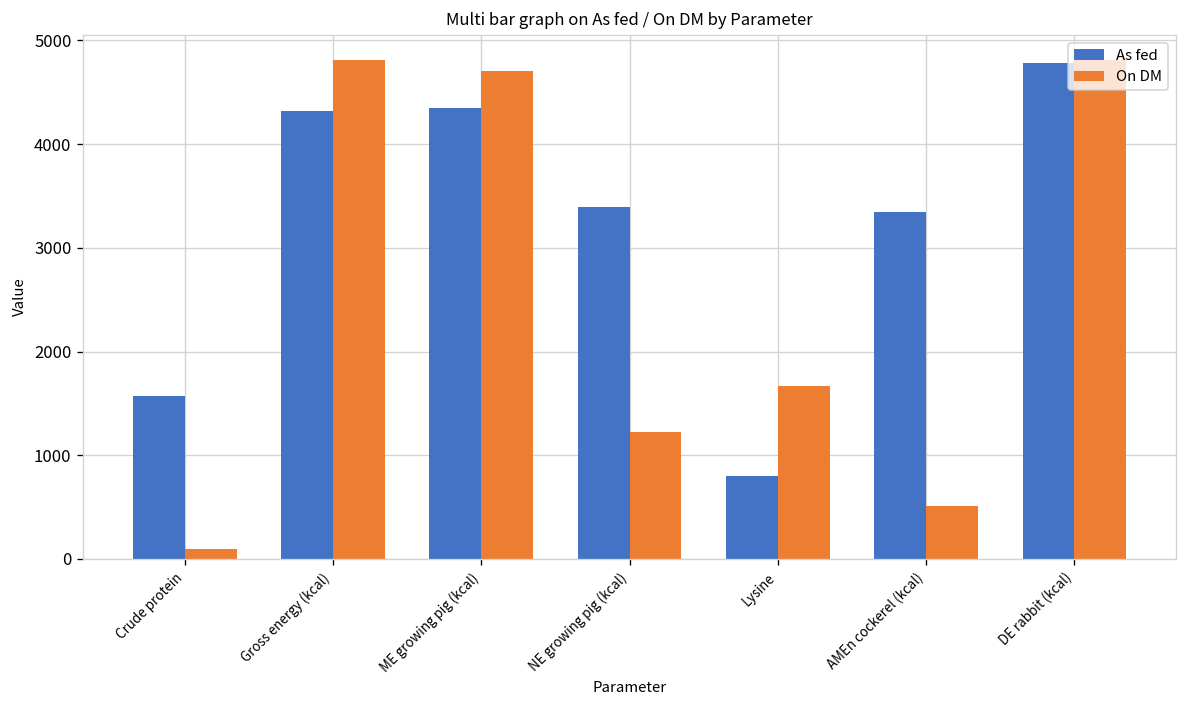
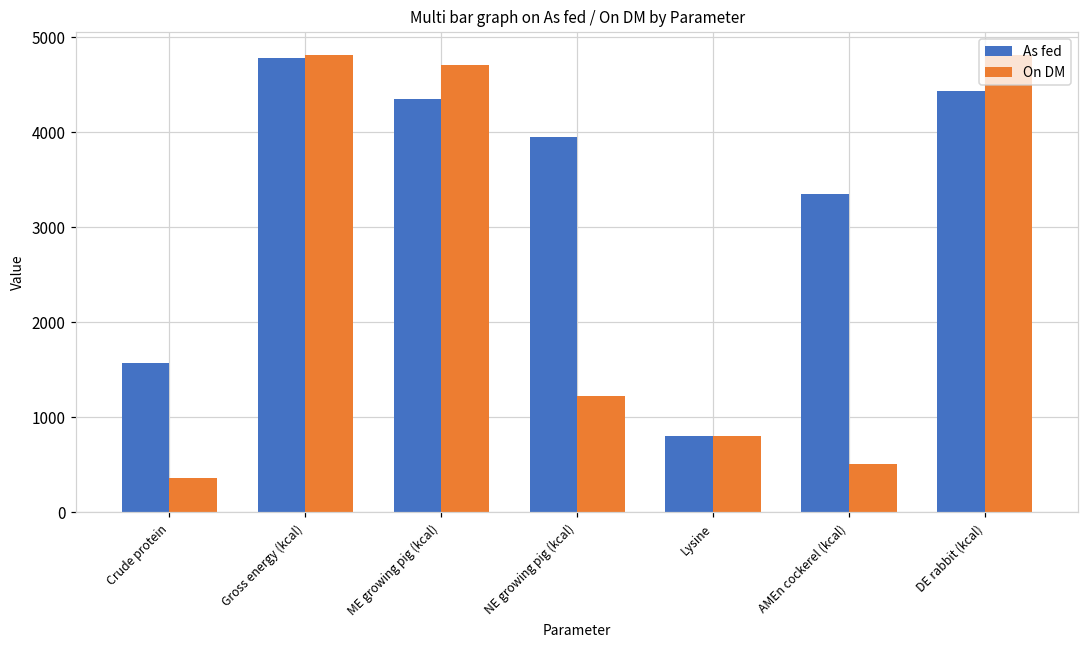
  {
    "As fed": {
      "Crude protein": 1600,
-     "Gross energy (kcal)": 4300,
+     "Gross energy (kcal)": 4800,
      "ME growing pig (kcal)": 4400,
-     "NE growing pig (kcal)": 3400,
+     "NE growing pig (kcal)": 3900,
      "Lysine": 800,
      "AMEn cockerel (kcal)": 3400,
-     "DE rabbit (kcal)": 4800
+     "DE rabbit (kcal)": 4400
    },
    "On DM": {
-     "Crude protein": 100,
+     "Crude protein": 400,
      "Gross energy (kcal)": 4800,
      "ME growing pig (kcal)": 4700,
      "NE growing pig (kcal)": 1200,
-     "Lysine": 1700,
+     "Lysine": 800,
      "AMEn cockerel (kcal)": 500
    }
  }
